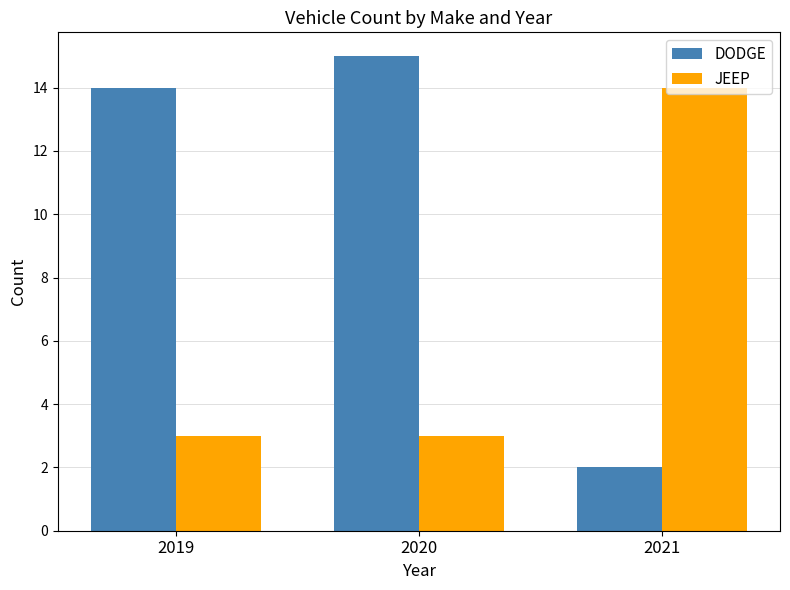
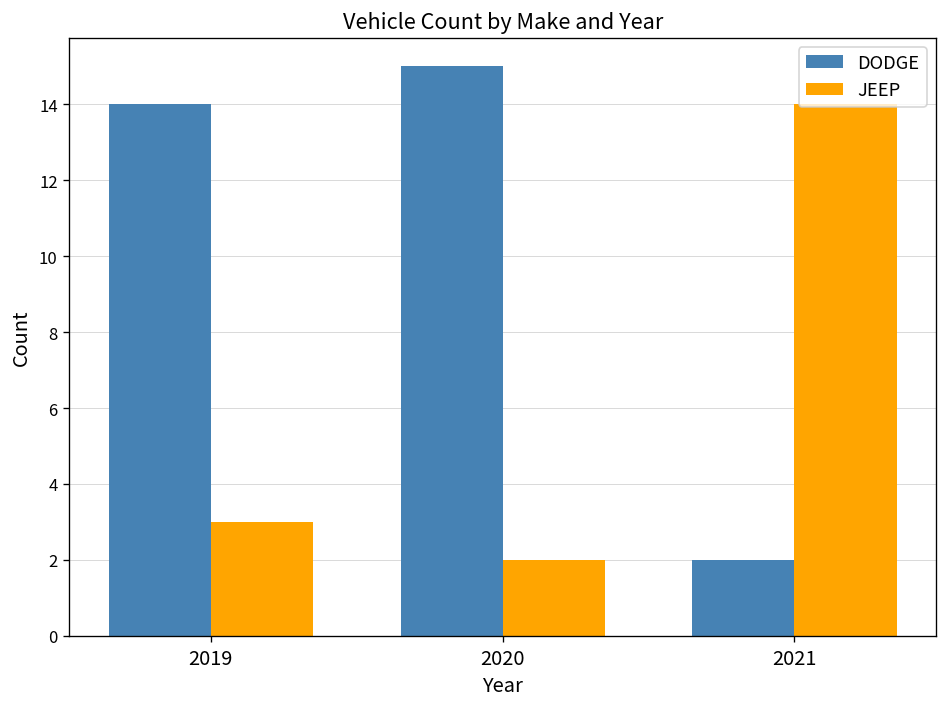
  {
    "DODGE": {
      "2019": 14,
      "2020": 15,
      "2021": 2
    },
    "JEEP": {
      "2019": 3,
-     "2020": 3
+     "2020": 2
    }
  }
